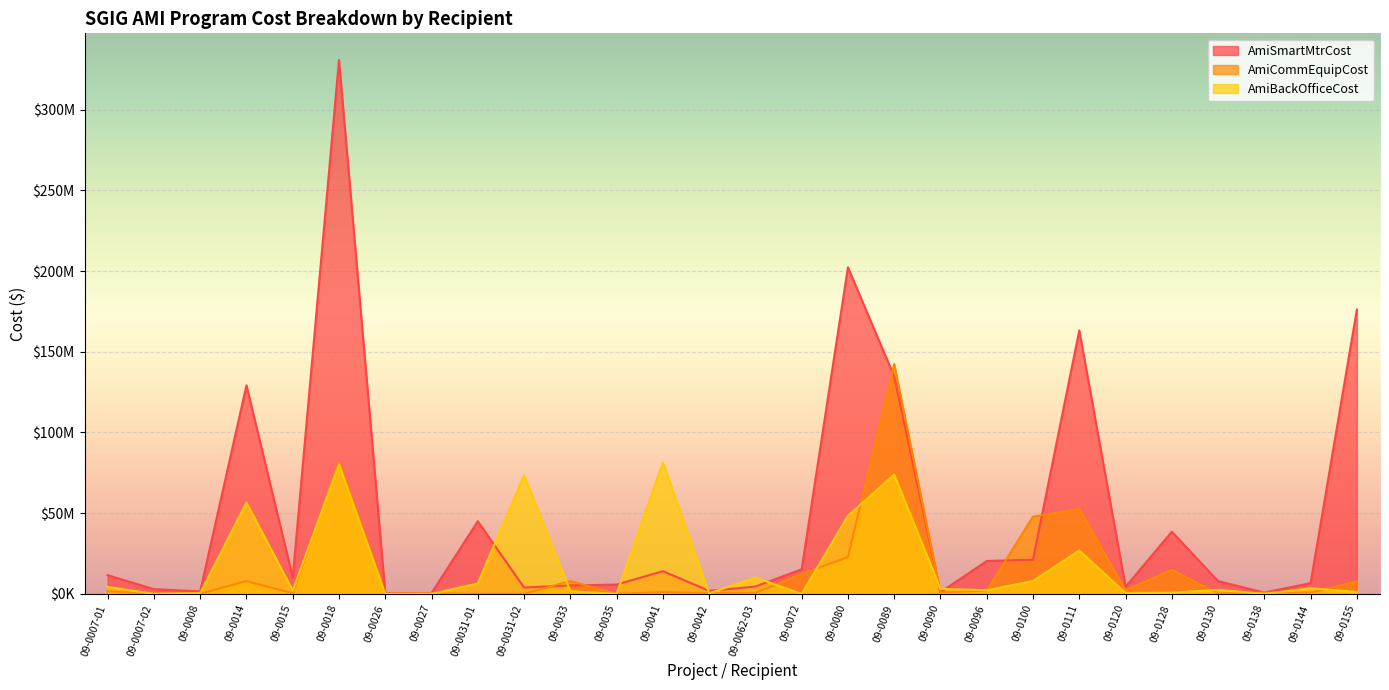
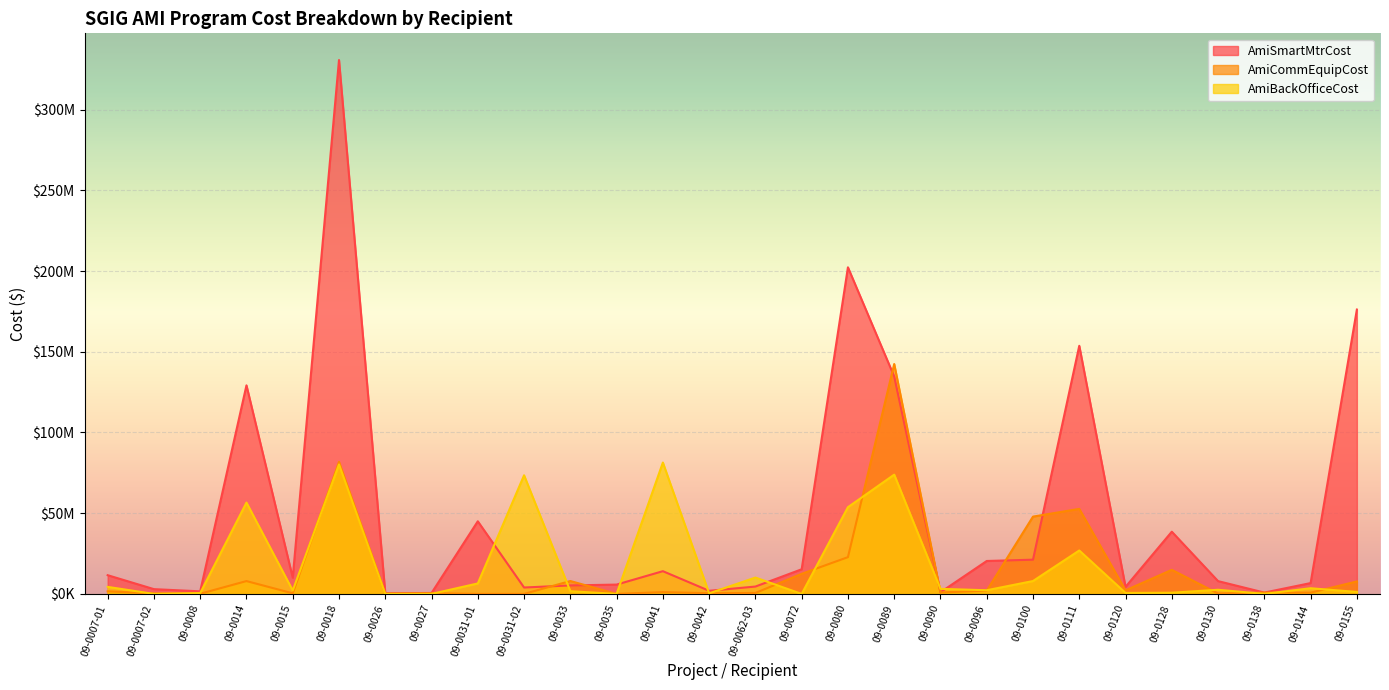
  {
    "AmiSmartMtrCost": {
      "09-0007-01": "$12000000",
      "09-0007-02": "$3000000",
      "09-0014": "$129000000",
      "09-0015": "$10000000",
      "09-0018": "$331000000",
      "09-0031-01": "$45000000",
      "09-0031-02": "$4000000",
      "09-0033": "$5000000",
      "09-0035": "$6000000",
      "09-0041": "$14000000",
      "09-0062-03": "$5000000",
      "09-0072": "$15000000",
      "09-0080": "$202000000",
      "09-0089": "$135000000",
      "09-0096": "$20000000",
      "09-0100": "$21000000",
-     "09-0111": "$163000000",
+     "09-0111": "$154000000",
      "09-0120": "$4000000",
      "09-0128": "$39000000",
      "09-0130": "$8000000",
      "09-0144": "$7000000",
      "09-0155": "$176000000"
    },
    "AmiCommEquipCost": {
      "09-0007-01": "$2000000",
      "09-0014": "$8000000",
      "09-0015": "$0",
      "09-0018": "$82000000",
      "09-0031-01": "$0",
      "09-0031-02": "$0",
      "09-0033": "$8000000",
      "09-0041": "$1000000",
      "09-0062-03": "$1000000",
      "09-0072": "$12000000",
      "09-0080": "$23000000",
      "09-0089": "$142000000",
      "09-0100": "$48000000",
      "09-0111": "$53000000",
      "09-0120": "$2000000",
      "09-0128": "$15000000",
      "09-0130": "$0",
      "09-0144": "$1000000",
      "09-0155": "$8000000"
    },
    "AmiBackOfficeCost": {
      "09-0007-01": "$4000000",
      "09-0014": "$57000000",
      "09-0015": "$2000000",
      "09-0018": "$80000000",
      "09-0031-01": "$6000000",
      "09-0031-02": "$73000000",
      "09-0033": "$2000000",
      "09-0041": "$81000000",
      "09-0062-03": "$10000000",
      "09-0072": "$0",
-     "09-0080": "$48000000",
+     "09-0080": "$54000000",
      "09-0089": "$74000000",
      "09-0090": "$3000000",
      "09-0100": "$8000000",
      "09-0111": "$27000000",
      "09-0120": "$1000000",
      "09-0128": "$1000000",
      "09-0130": "$3000000",
      "09-0144": "$4000000",
      "09-0155": "$1000000"
    }
  }
